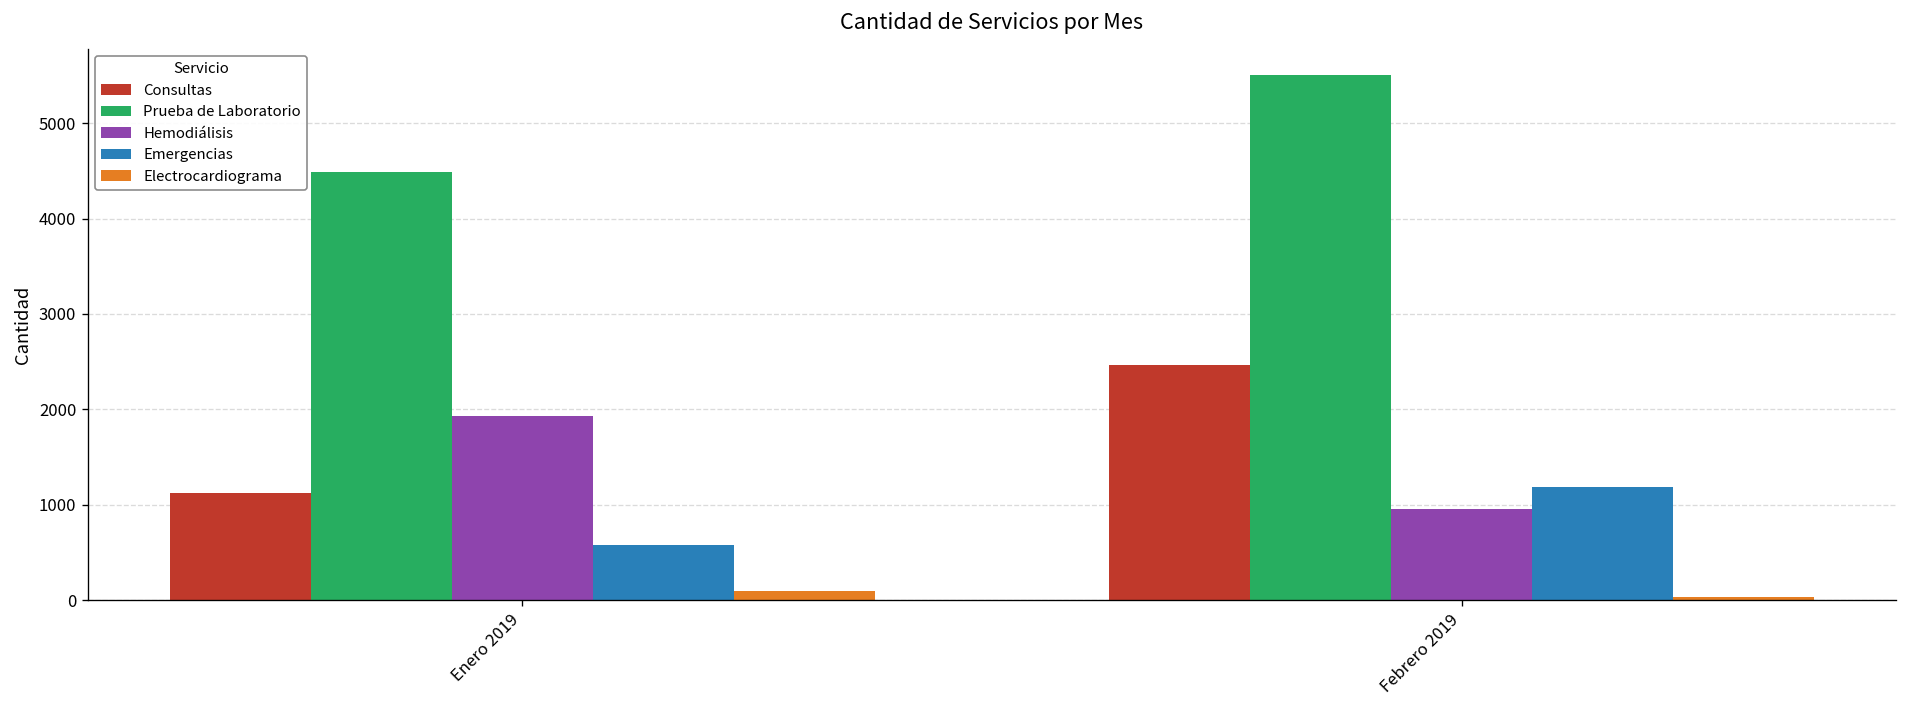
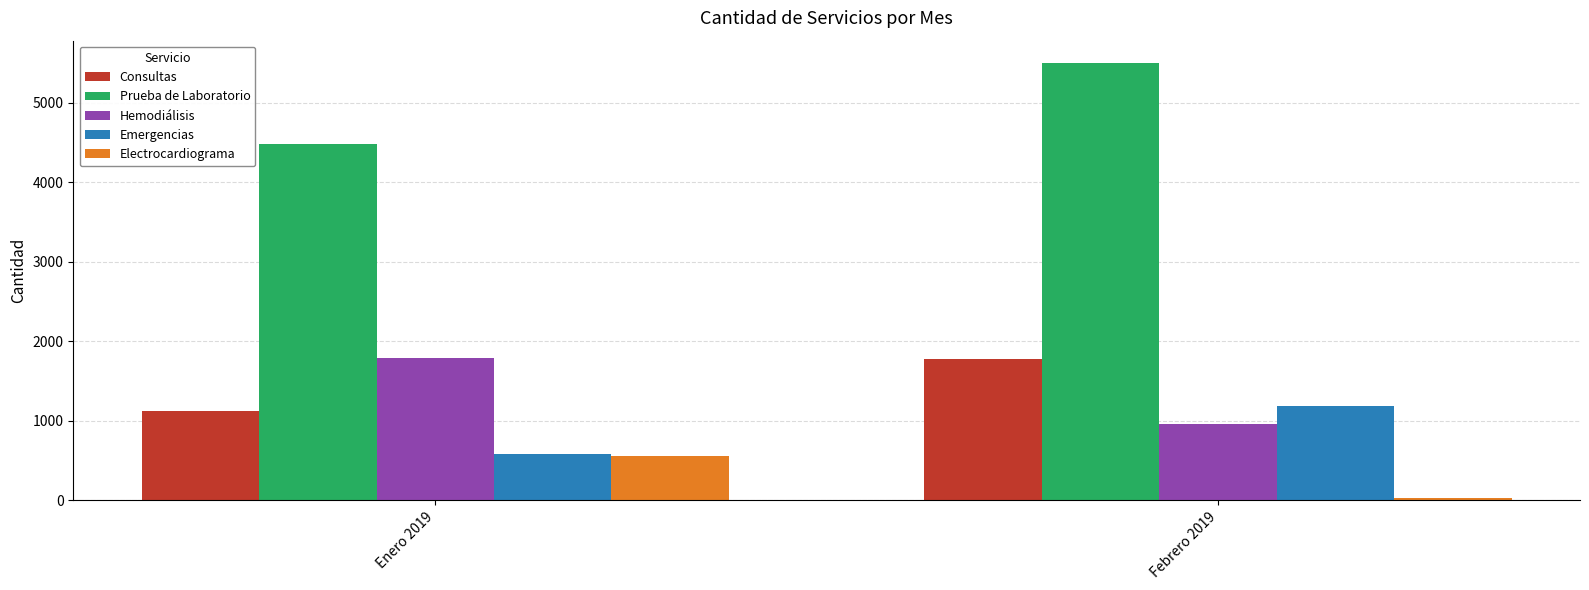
  {
    "Consultas": {
      "Enero 2019": 1100,
-     "Febrero 2019": 2500
+     "Febrero 2019": 1800
    },
    "Prueba de Laboratorio": {
      "Enero 2019": 4500,
      "Febrero 2019": 5500
    },
    "Hemodiálisis": {
-     "Enero 2019": 1900,
+     "Enero 2019": 1800,
      "Febrero 2019": 1000
    },
    "Emergencias": {
      "Enero 2019": 600,
      "Febrero 2019": 1200
    },
    "Electrocardiograma": {
-     "Enero 2019": 100
+     "Enero 2019": 600
    }
  }
